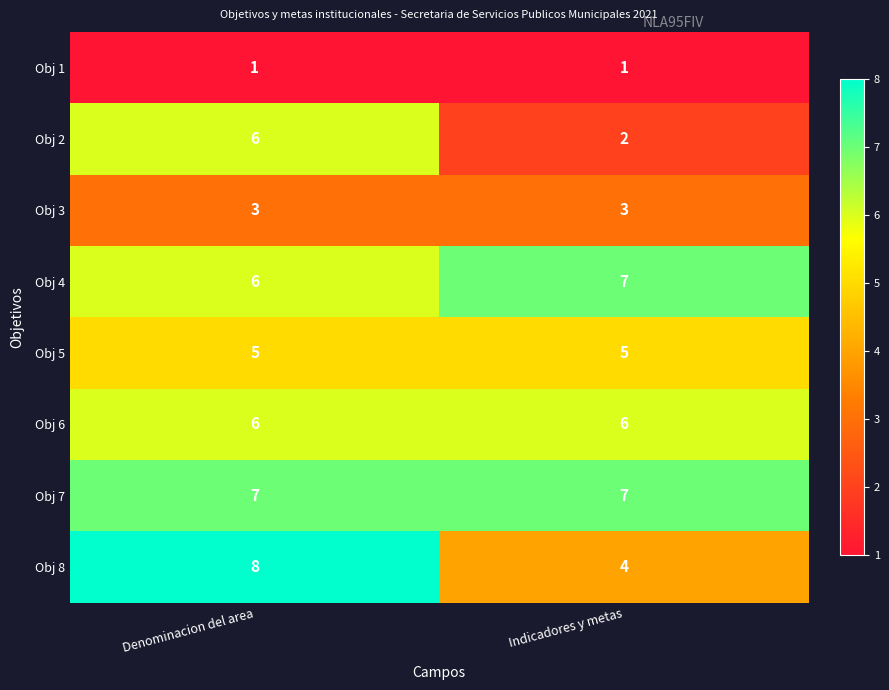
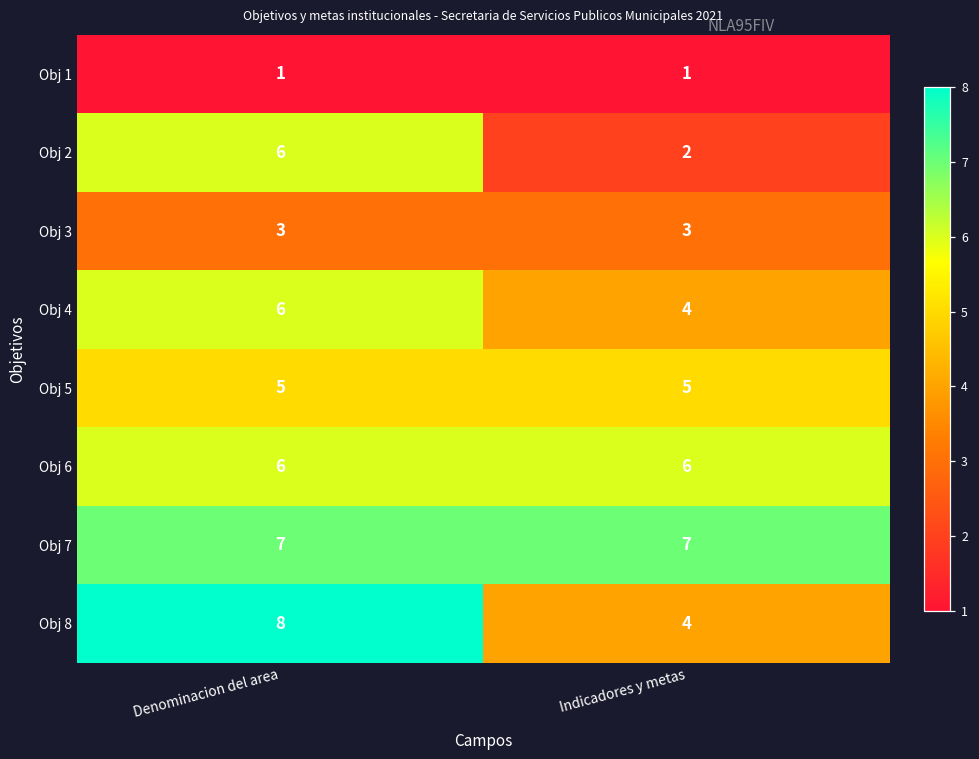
  {
    "Obj 1": {
      "Denominacion del area": 1,
      "Indicadores y metas": 1
    },
    "Obj 2": {
      "Denominacion del area": 6,
      "Indicadores y metas": 2
    },
    "Obj 3": {
      "Denominacion del area": 3,
      "Indicadores y metas": 3
    },
    "Obj 4": {
      "Denominacion del area": 6,
-     "Indicadores y metas": 7
+     "Indicadores y metas": 4
    },
    "Obj 5": {
      "Denominacion del area": 5,
      "Indicadores y metas": 5
    },
    "Obj 6": {
      "Denominacion del area": 6,
      "Indicadores y metas": 6
    },
    "Obj 7": {
      "Denominacion del area": 7,
      "Indicadores y metas": 7
    },
    "Obj 8": {
      "Denominacion del area": 8,
      "Indicadores y metas": 4
    }
  }
